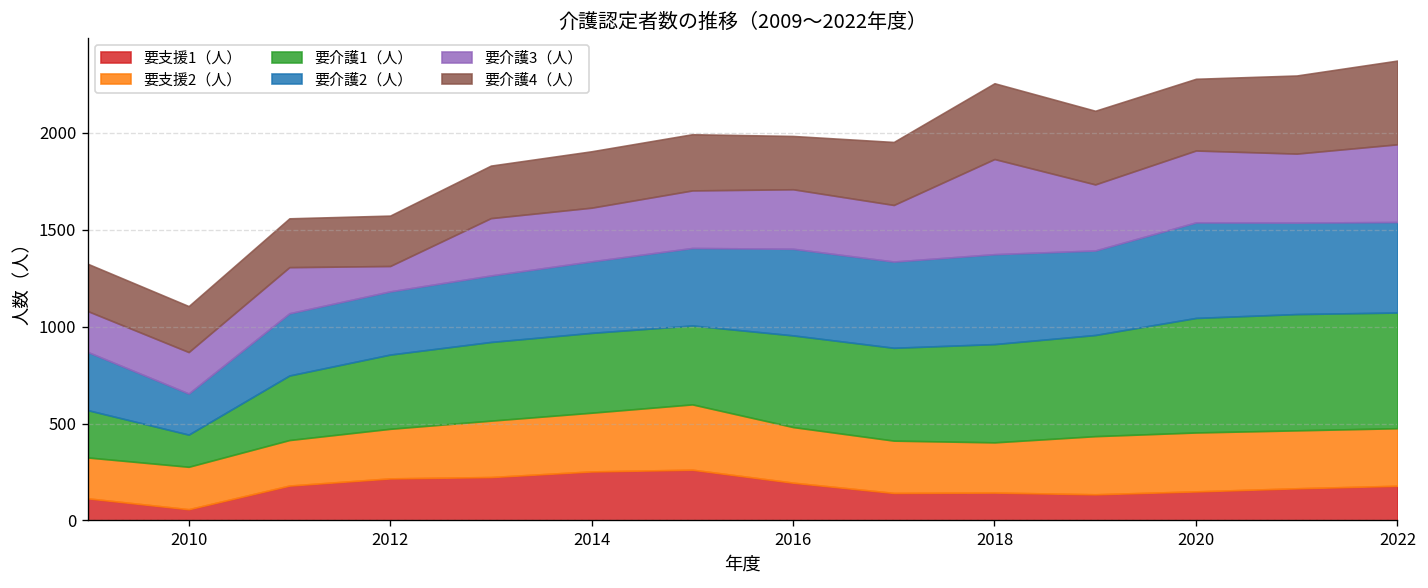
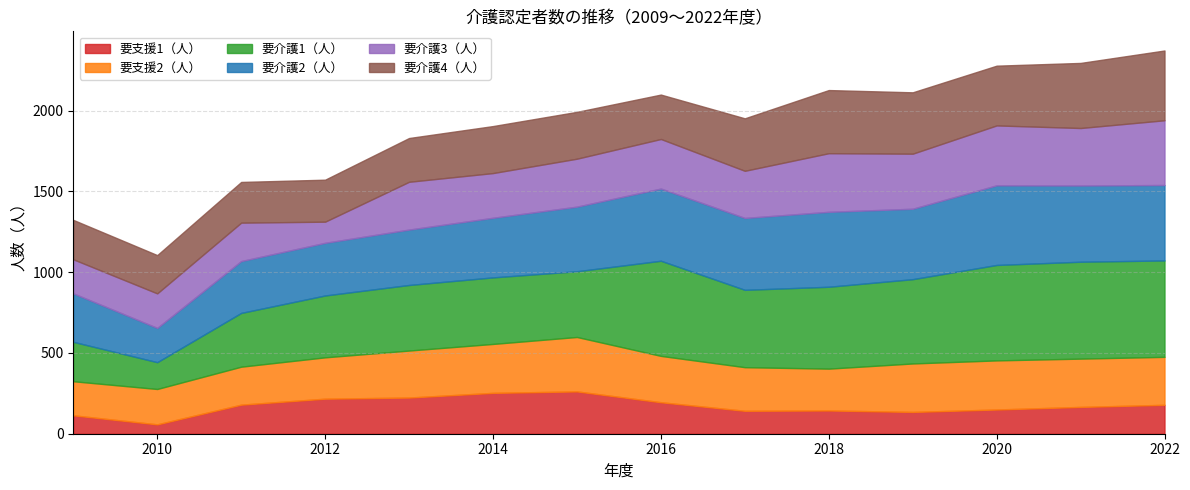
  {
    "要支援1（人）": {
      "2010": 60,
      "2012": 220,
      "2014": 250,
      "2016": 200,
      "2018": 140,
      "2020": 150,
      "2022": 180
    },
    "要支援2（人）": {
      "2010": 220,
      "2012": 260,
      "2014": 300,
      "2016": 290,
      "2018": 260,
      "2020": 300,
      "2022": 300
    },
    "要介護1（人）": {
      "2010": 170,
      "2012": 380,
      "2014": 410,
-     "2016": 470,
+     "2016": 590,
      "2018": 510,
      "2020": 590,
      "2022": 600
    },
    "要介護2（人）": {
      "2010": 210,
      "2012": 330,
      "2014": 370,
      "2016": 450,
      "2018": 460,
      "2020": 490,
      "2022": 470
    },
    "要介護3（人）": {
      "2010": 210,
      "2012": 130,
      "2014": 280,
      "2016": 310,
-     "2018": 490,
+     "2018": 360,
      "2020": 370,
      "2022": 400
    },
    "要介護4（人）": {
      "2010": 240,
      "2012": 260,
      "2014": 290,
      "2016": 280,
      "2018": 390,
      "2020": 370,
      "2022": 430
    }
  }
